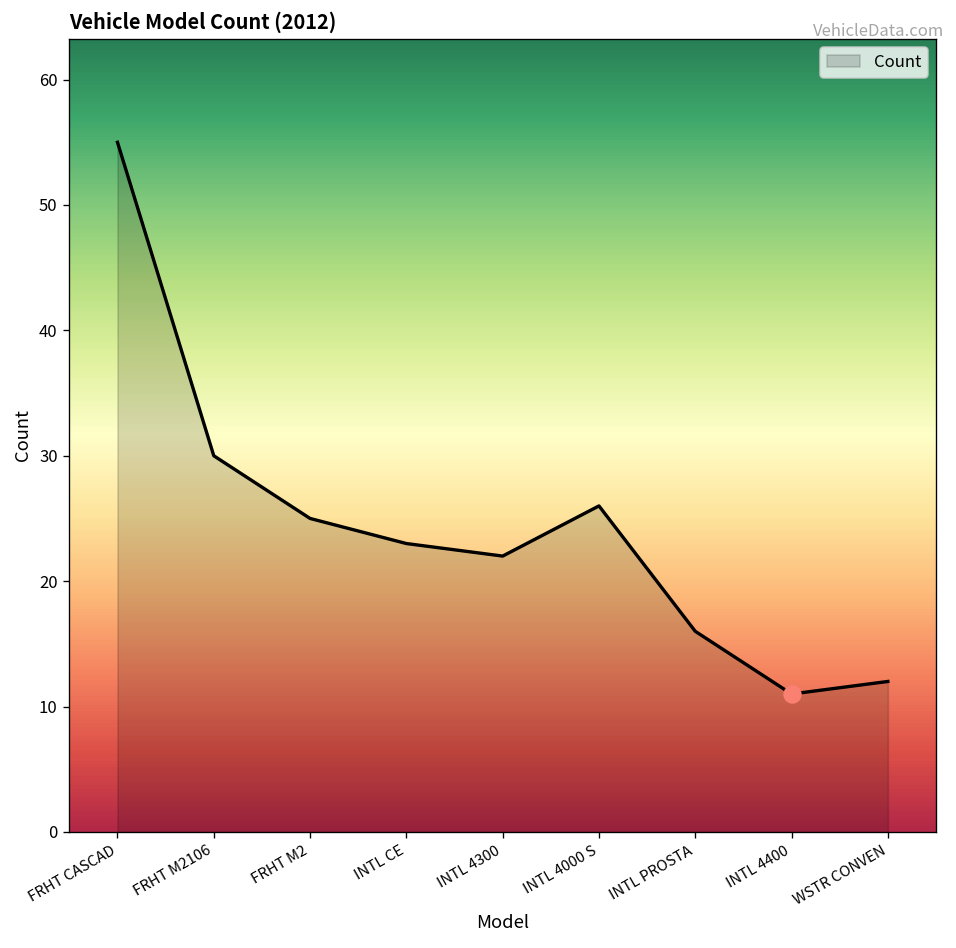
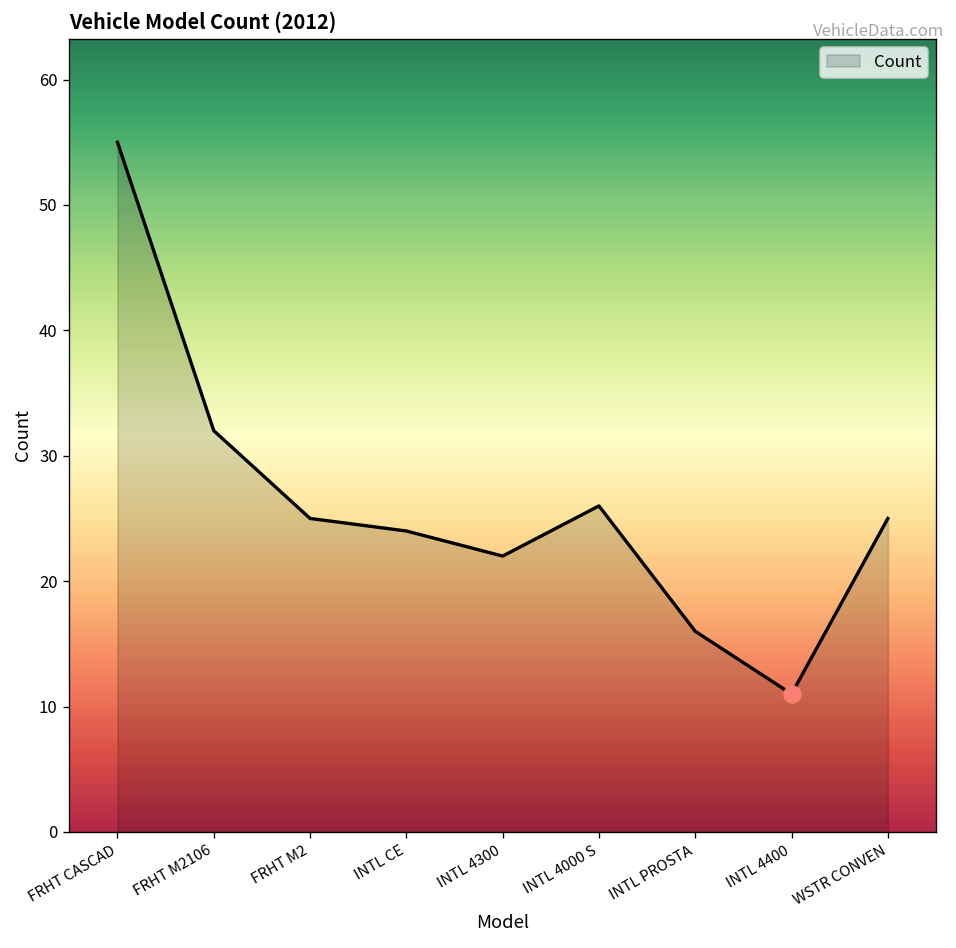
  {
    "Count": {
      "FRHT CASCAD": 55,
-     "FRHT M2106": 30,
+     "FRHT M2106": 32,
      "FRHT M2": 25,
-     "INTL CE": 23,
+     "INTL CE": 24,
      "INTL 4300": 22,
      "INTL 4000 S": 26,
      "INTL PROSTA": 16,
-     "WSTR CONVEN": 12
+     "WSTR CONVEN": 25
    }
  }
